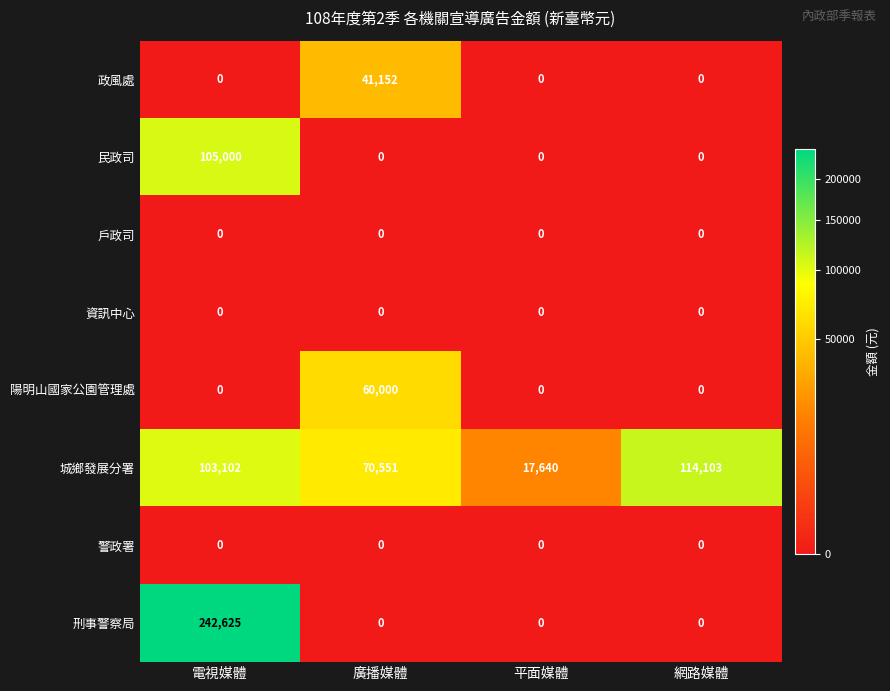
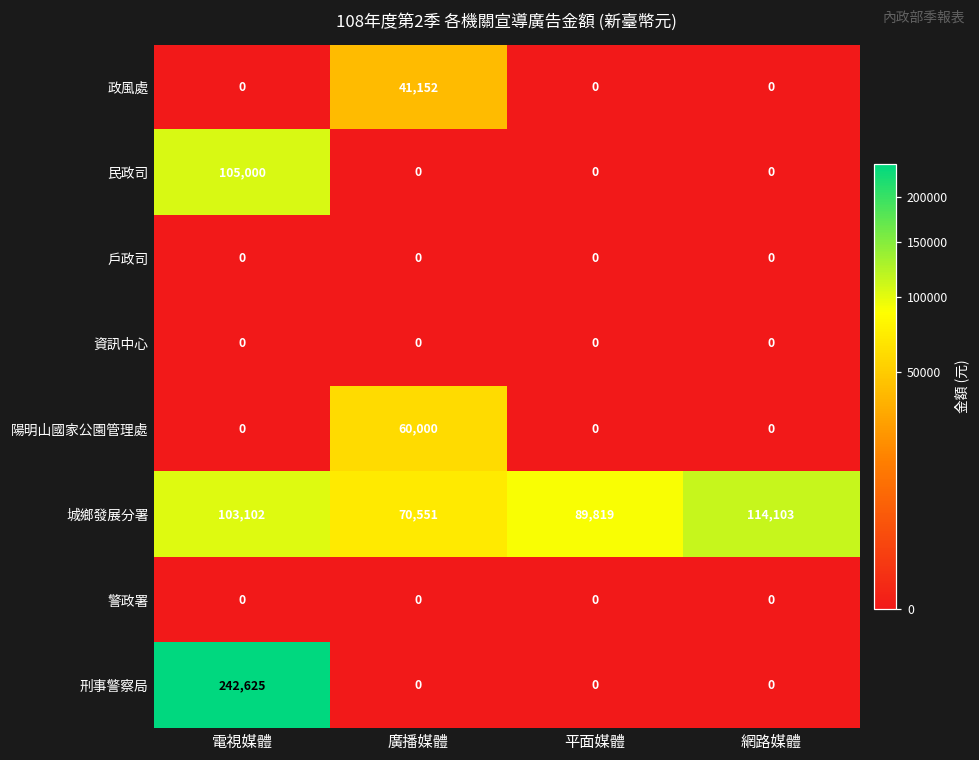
  {
    "政風處": {
      "電視媒體": "0",
      "廣播媒體": "41,152",
      "平面媒體": "0",
      "網路媒體": "0"
    },
    "民政司": {
      "電視媒體": "105,000",
      "廣播媒體": "0",
      "平面媒體": "0",
      "網路媒體": "0"
    },
    "戶政司": {
      "電視媒體": "0",
      "廣播媒體": "0",
      "平面媒體": "0",
      "網路媒體": "0"
    },
    "資訊中心": {
      "電視媒體": "0",
      "廣播媒體": "0",
      "平面媒體": "0",
      "網路媒體": "0"
    },
    "陽明山國家公園管理處": {
      "電視媒體": "0",
      "廣播媒體": "60,000",
      "平面媒體": "0",
      "網路媒體": "0"
    },
    "城鄉發展分署": {
      "電視媒體": "103,102",
      "廣播媒體": "70,551",
-     "平面媒體": "17,640",
+     "平面媒體": "89,819",
      "網路媒體": "114,103"
    },
    "警政署": {
      "電視媒體": "0",
      "廣播媒體": "0",
      "平面媒體": "0",
      "網路媒體": "0"
    },
    "刑事警察局": {
      "電視媒體": "242,625",
      "廣播媒體": "0",
      "平面媒體": "0",
      "網路媒體": "0"
    }
  }
